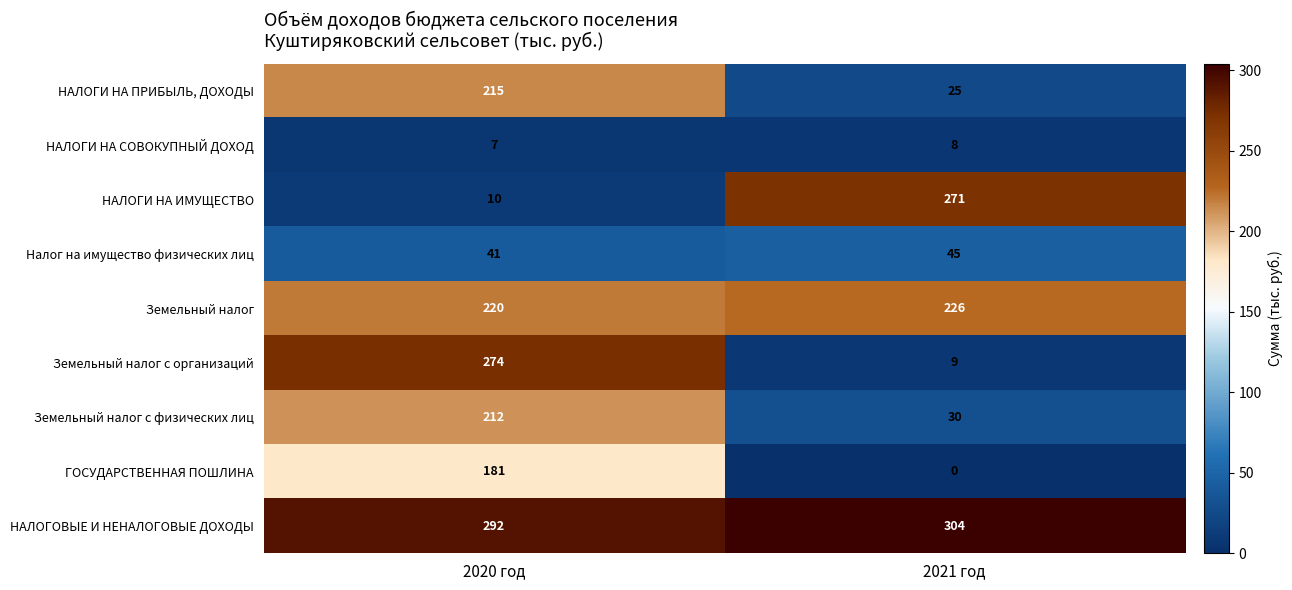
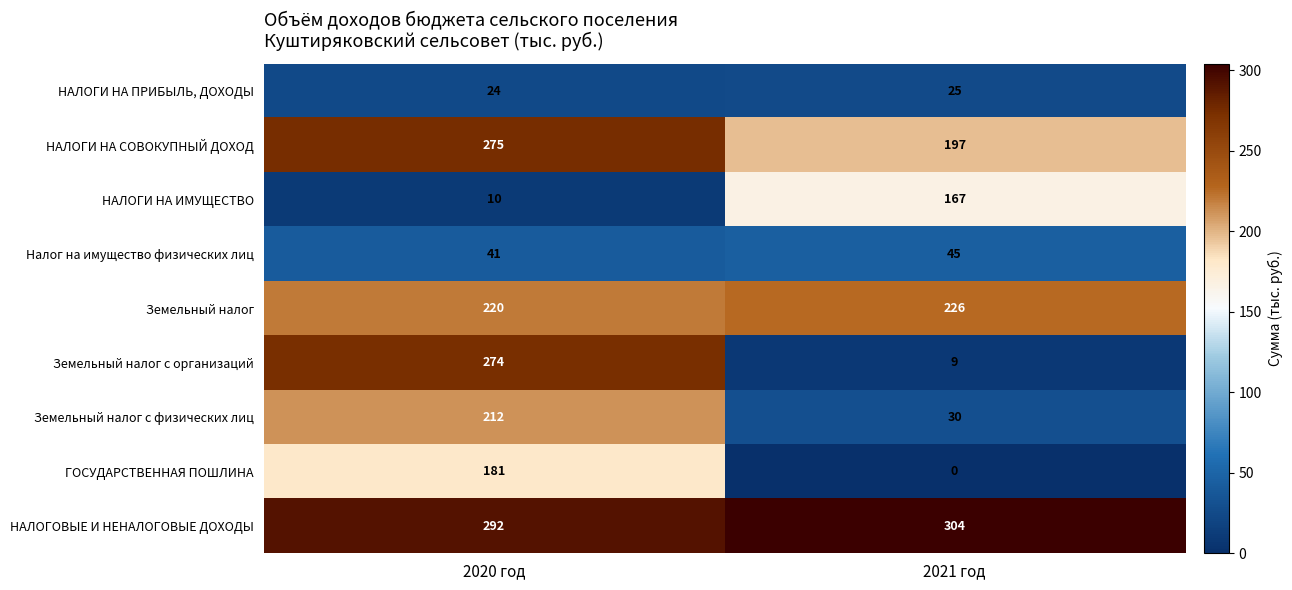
  {
    "НАЛОГИ НА ПРИБЫЛЬ, ДОХОДЫ": {
-     "2020 год": 215,
+     "2020 год": 24,
      "2021 год": 25
    },
    "НАЛОГИ НА СОВОКУПНЫЙ ДОХОД": {
-     "2020 год": 7,
-     "2021 год": 8
+     "2020 год": 275,
+     "2021 год": 197
    },
    "НАЛОГИ НА ИМУЩЕСТВО": {
      "2020 год": 10,
-     "2021 год": 271
+     "2021 год": 167
    },
    "Налог на имущество физических лиц": {
      "2020 год": 41,
      "2021 год": 45
    },
    "Земельный налог": {
      "2020 год": 220,
      "2021 год": 226
    },
    "Земельный налог с организаций": {
      "2020 год": 274,
      "2021 год": 9
    },
    "Земельный налог с физических лиц": {
      "2020 год": 212,
      "2021 год": 30
    },
    "ГОСУДАРСТВЕННАЯ ПОШЛИНА": {
      "2020 год": 181,
      "2021 год": 0
    },
    "НАЛОГОВЫЕ И НЕНАЛОГОВЫЕ ДОХОДЫ": {
      "2020 год": 292,
      "2021 год": 304
    }
  }
